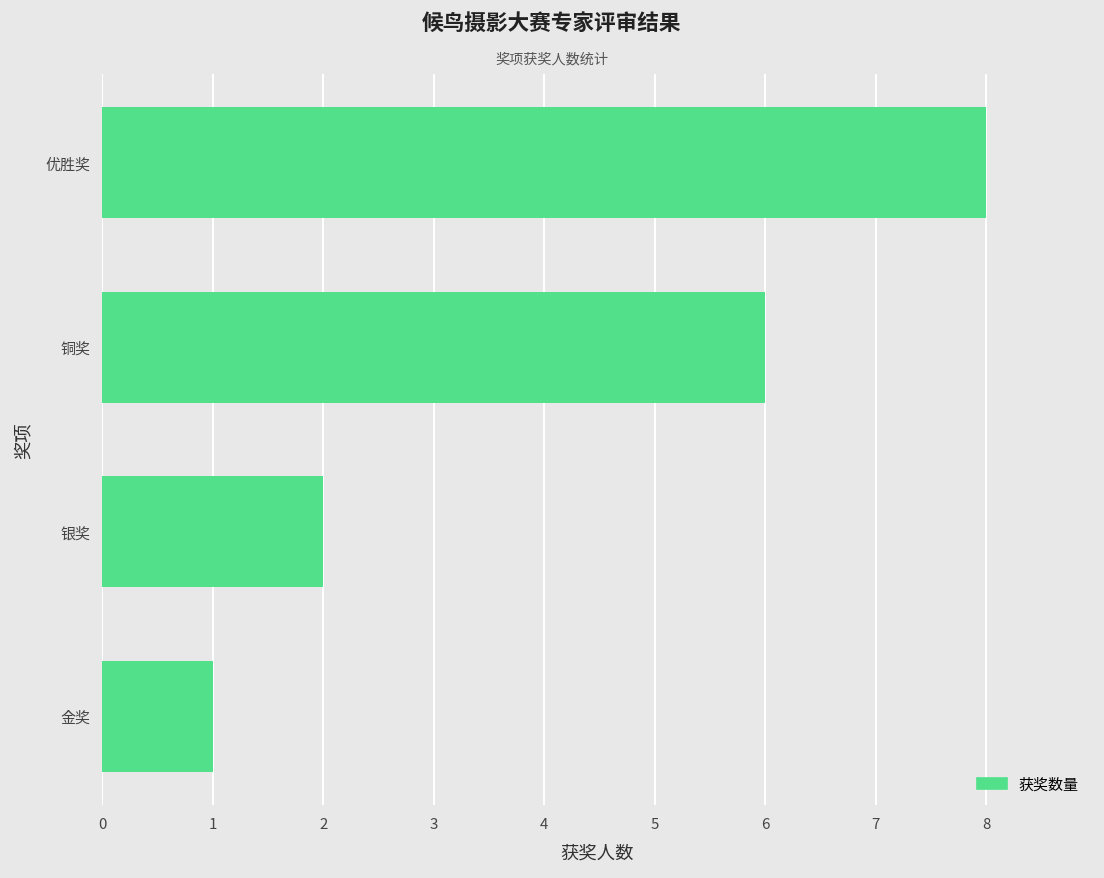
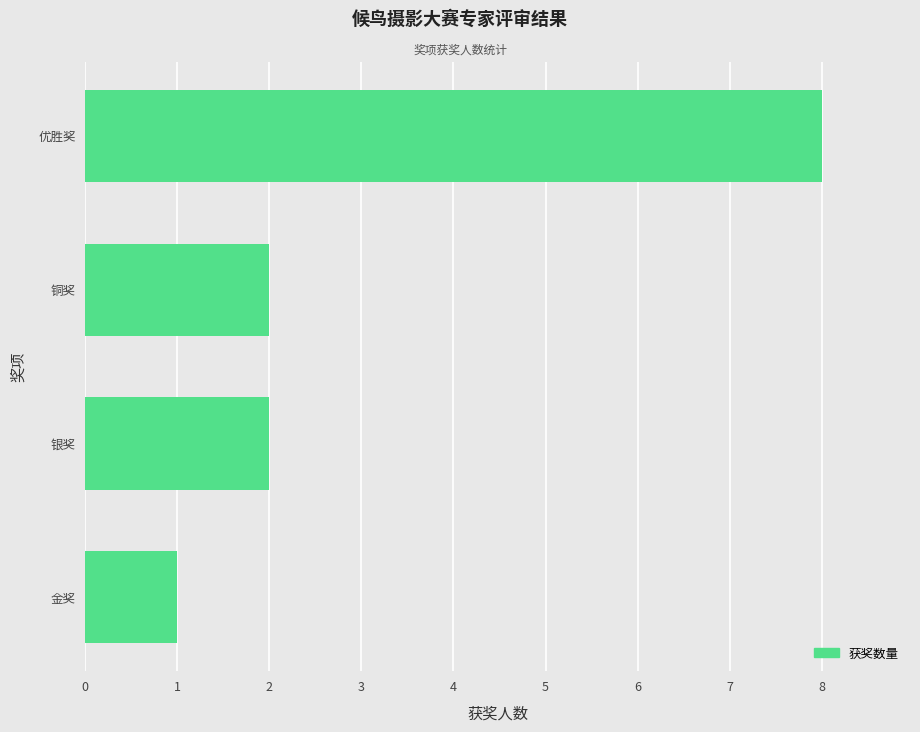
  {
    "优胜奖": 8,
-   "铜奖": 6,
+   "铜奖": 2,
    "银奖": 2,
    "金奖": 1
  }
